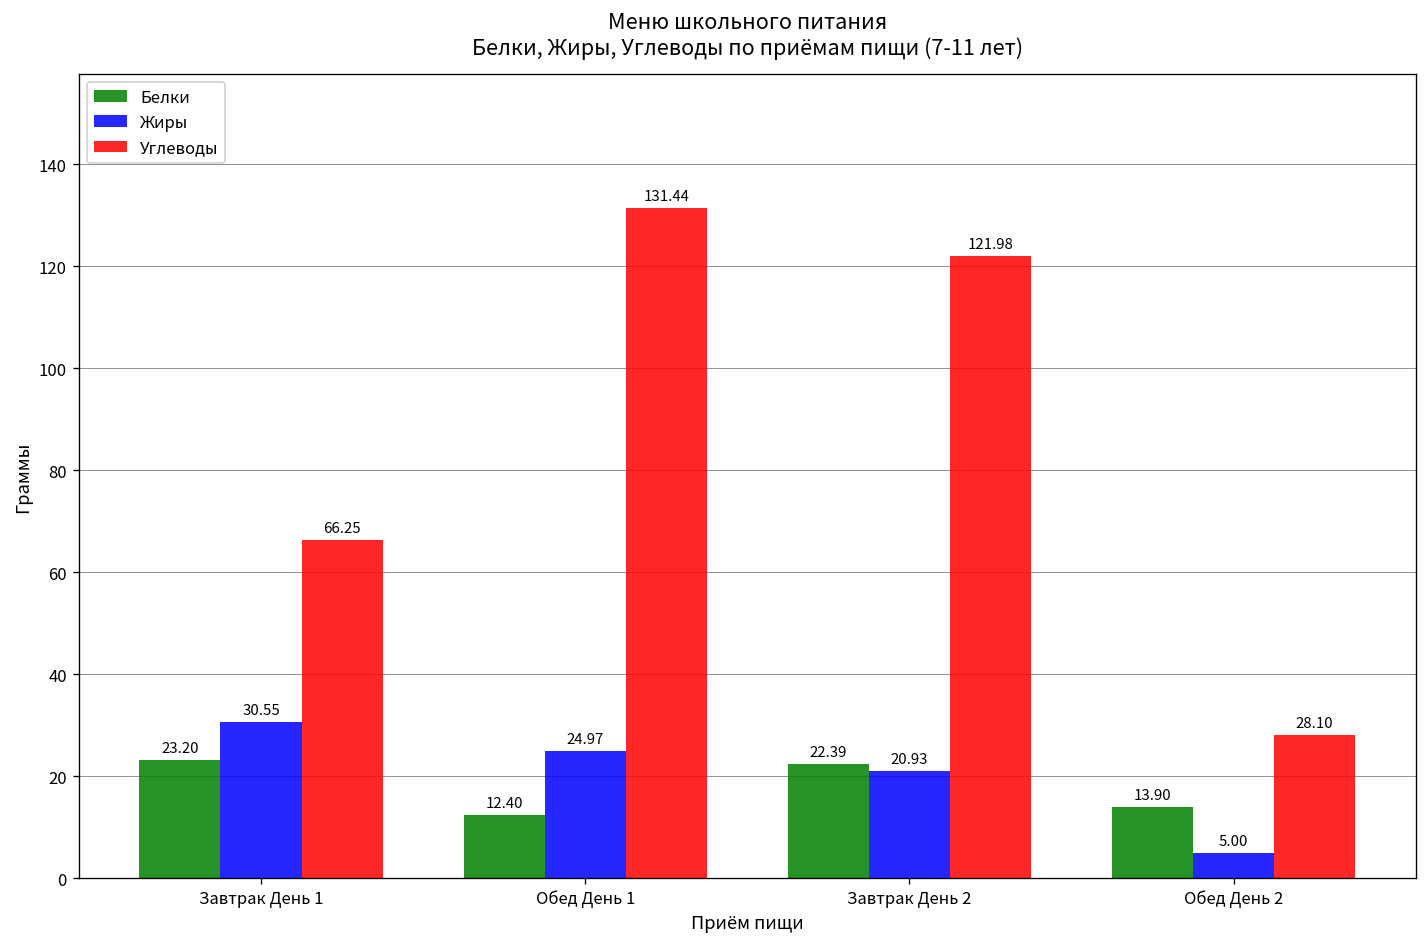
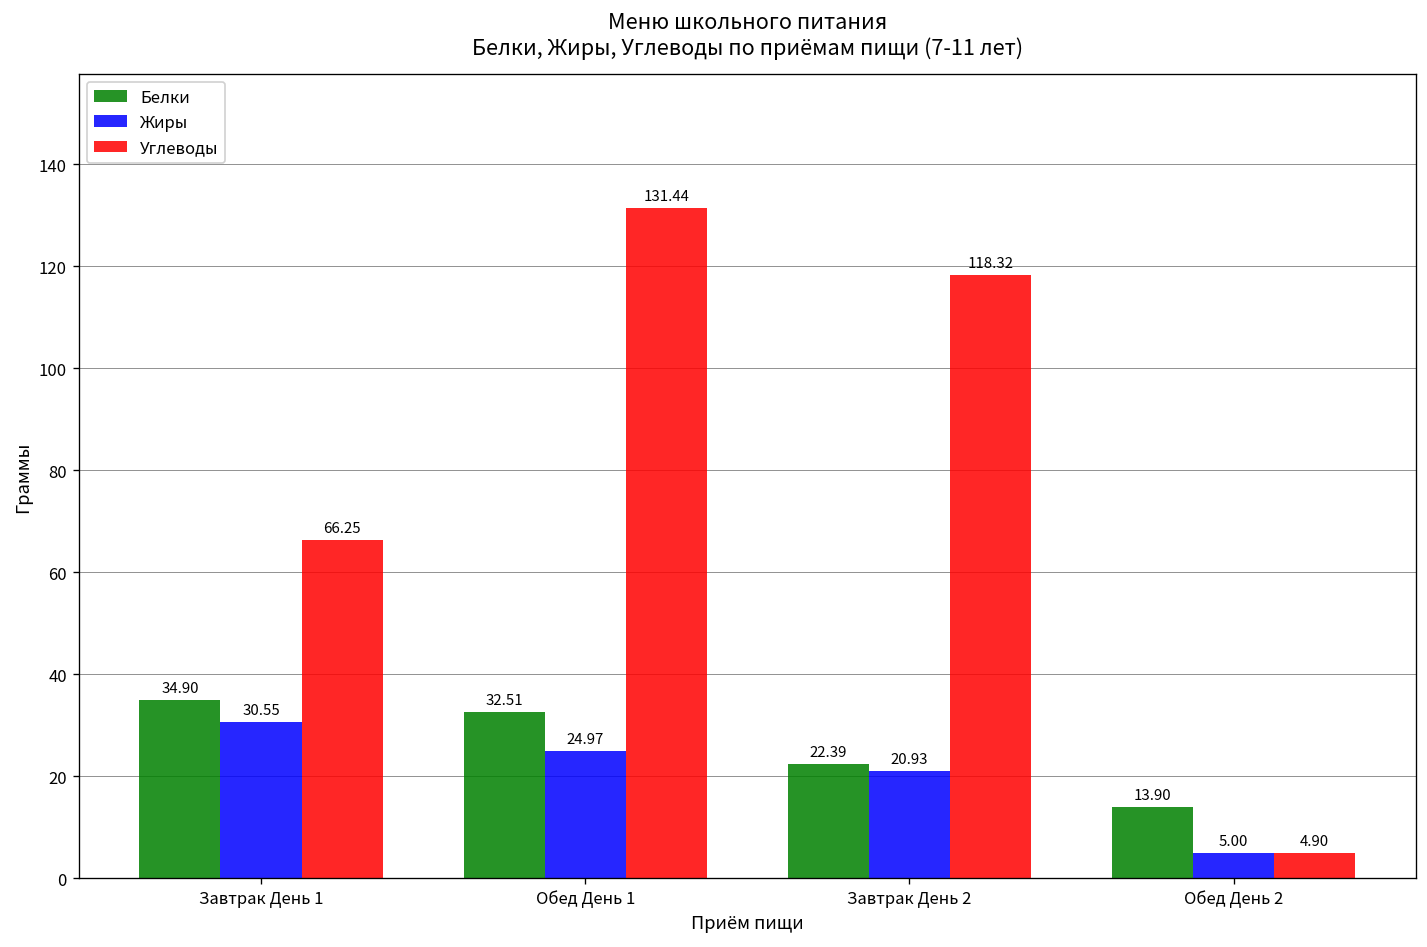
  {
    "Белки": {
-     "Завтрак День 1": 23.20,
-     "Обед День 1": 12.40,
+     "Завтрак День 1": 34.90,
+     "Обед День 1": 32.51,
      "Завтрак День 2": 22.39,
      "Обед День 2": 13.90
    },
    "Жиры": {
      "Завтрак День 1": 30.55,
      "Обед День 1": 24.97,
      "Завтрак День 2": 20.93,
      "Обед День 2": 5.00
    },
    "Углеводы": {
      "Завтрак День 1": 66.25,
      "Обед День 1": 131.44,
-     "Завтрак День 2": 121.98,
-     "Обед День 2": 28.10
+     "Завтрак День 2": 118.32,
+     "Обед День 2": 4.90
    }
  }
